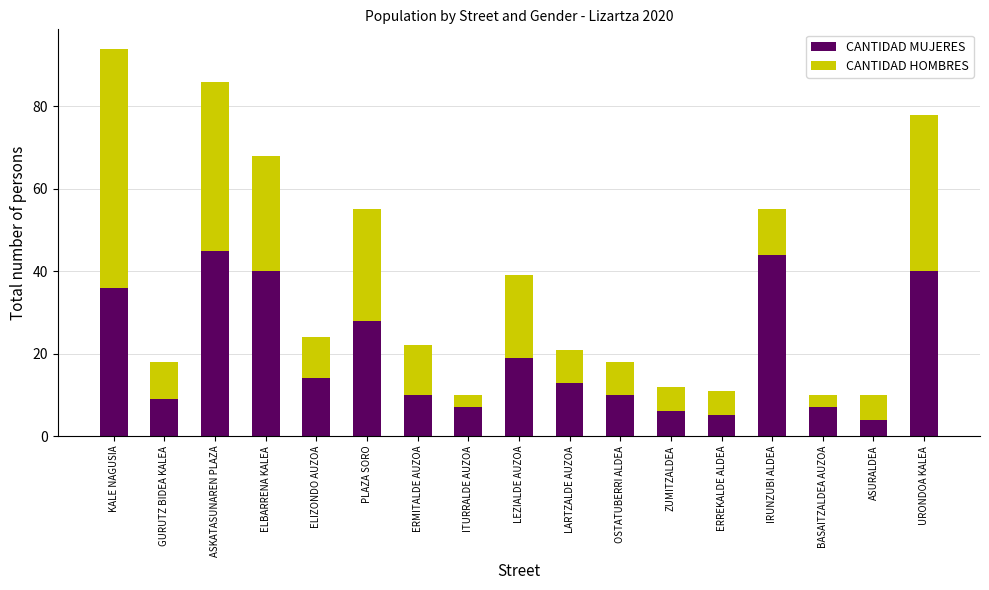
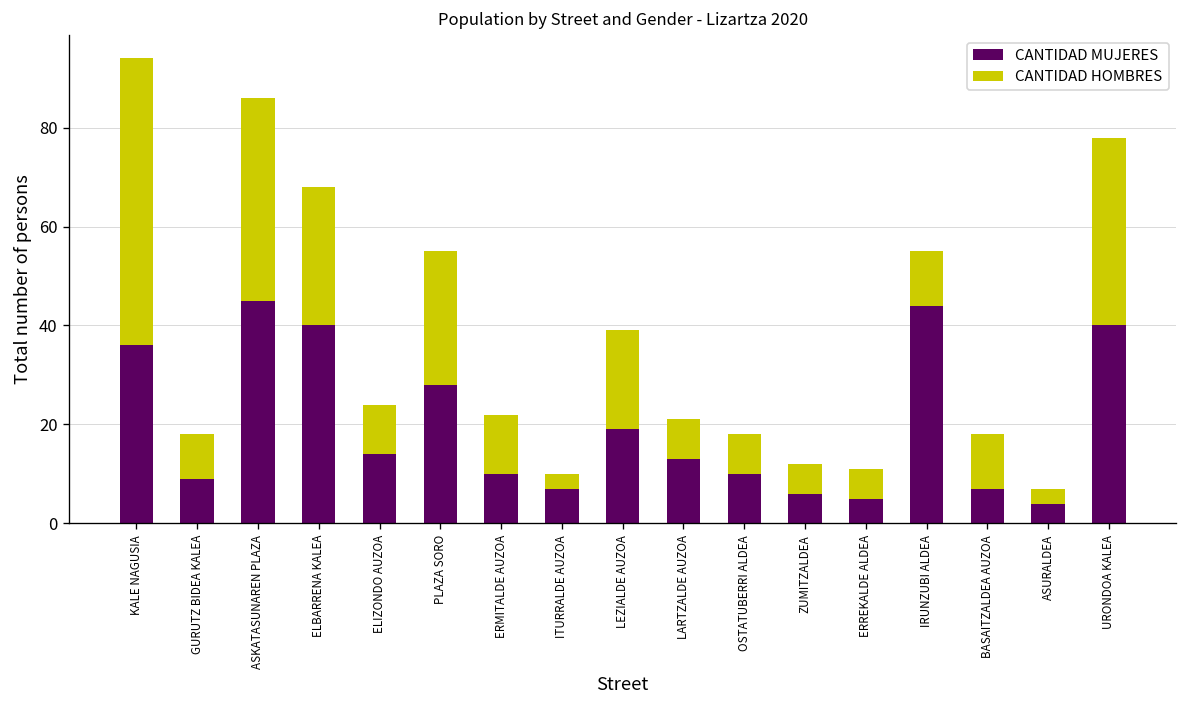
  {
    "CANTIDAD MUJERES": {
      "KALE NAGUSIA": 36,
      "GURUTZ BIDEA KALEA": 9,
      "ASKATASUNAREN PLAZA": 45,
      "ELBARRENA KALEA": 40,
      "ELIZONDO AUZOA": 14,
      "PLAZA SORO": 28,
      "ERMITALDE AUZOA": 10,
      "ITURRALDE AUZOA": 7,
      "LEZIALDE AUZOA": 19,
      "LARTZALDE AUZOA": 13,
      "OSTATUBERRI ALDEA": 10,
      "ZUMITZALDEA": 6,
      "ERREKALDE ALDEA": 5,
      "IRUNZUBI ALDEA": 44,
      "BASAITZALDEA AUZOA": 7,
      "ASURALDEA": 4,
      "URONDOA KALEA": 40
    },
    "CANTIDAD HOMBRES": {
      "KALE NAGUSIA": 58,
      "GURUTZ BIDEA KALEA": 9,
      "ASKATASUNAREN PLAZA": 41,
      "ELBARRENA KALEA": 28,
      "ELIZONDO AUZOA": 10,
      "PLAZA SORO": 27,
      "ERMITALDE AUZOA": 12,
      "ITURRALDE AUZOA": 3,
      "LEZIALDE AUZOA": 20,
      "LARTZALDE AUZOA": 8,
      "OSTATUBERRI ALDEA": 8,
      "ZUMITZALDEA": 6,
      "ERREKALDE ALDEA": 6,
      "IRUNZUBI ALDEA": 11,
-     "BASAITZALDEA AUZOA": 3,
-     "ASURALDEA": 6,
+     "BASAITZALDEA AUZOA": 11,
+     "ASURALDEA": 3,
      "URONDOA KALEA": 38
    }
  }
